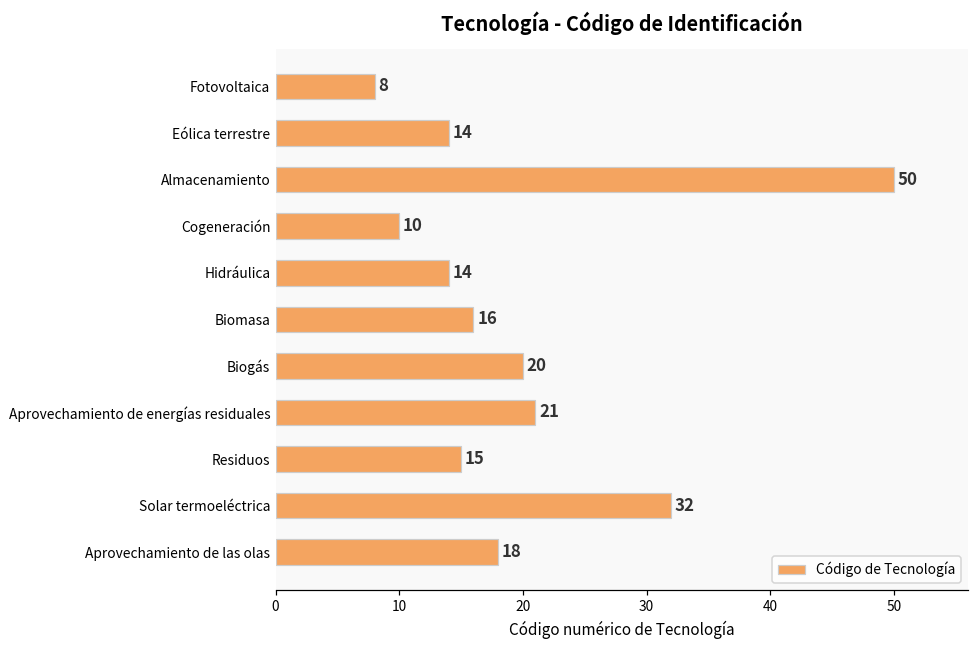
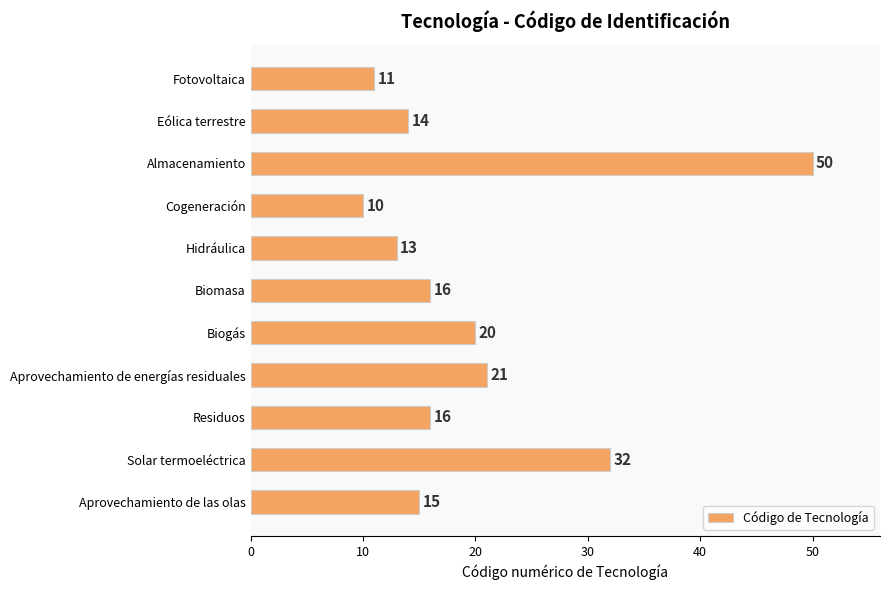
  {
-   "Fotovoltaica": 8,
+   "Fotovoltaica": 11,
    "Eólica terrestre": 14,
    "Almacenamiento": 50,
    "Cogeneración": 10,
-   "Hidráulica": 14,
+   "Hidráulica": 13,
    "Biomasa": 16,
    "Biogás": 20,
    "Aprovechamiento de energías residuales": 21,
-   "Residuos": 15,
+   "Residuos": 16,
    "Solar termoeléctrica": 32,
-   "Aprovechamiento de las olas": 18
+   "Aprovechamiento de las olas": 15
  }
